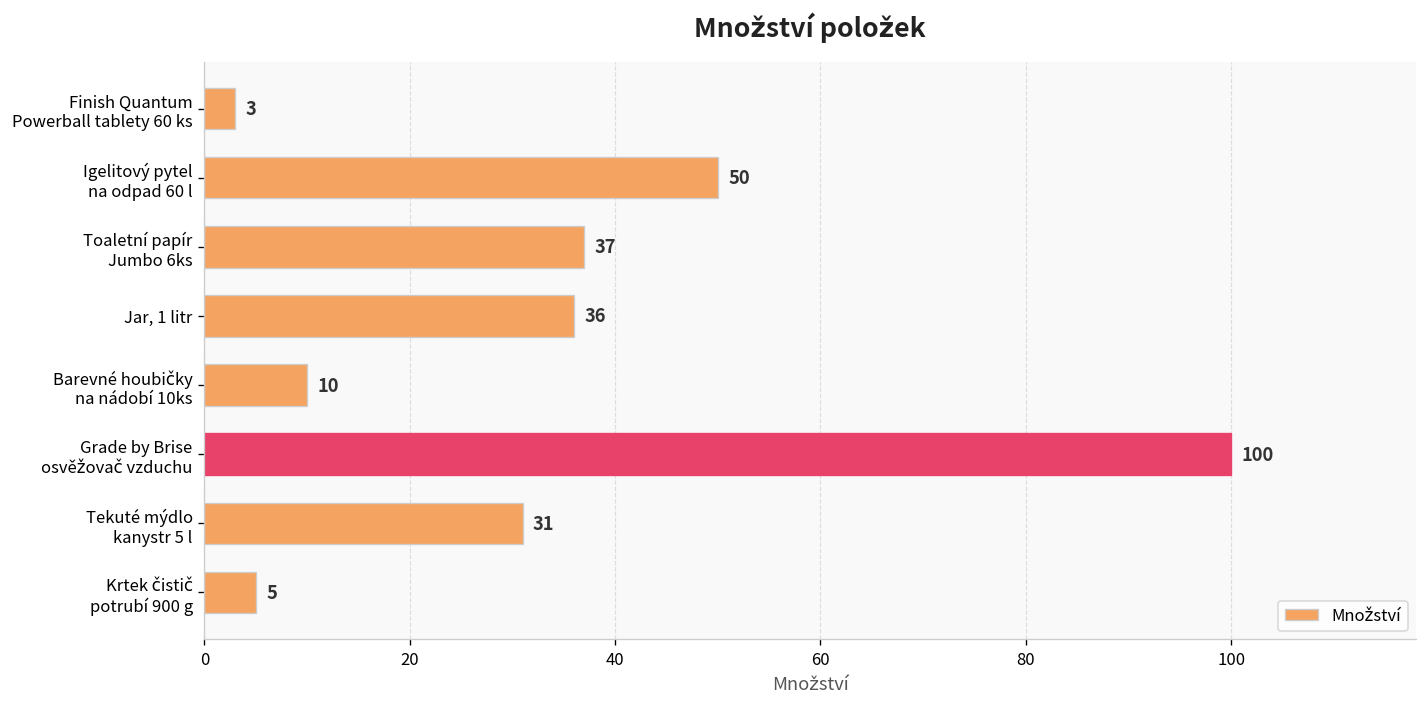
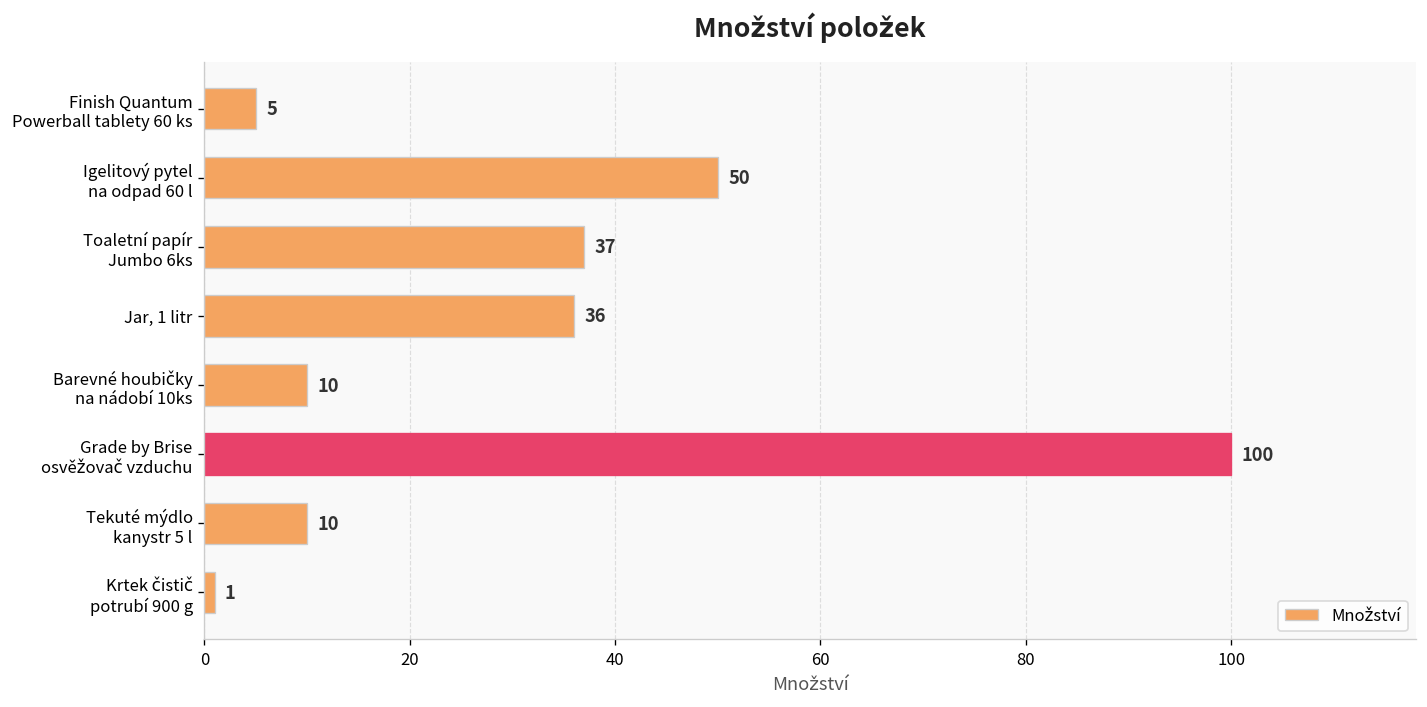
  {
-   "Finish Quantum Powerball tablety 60 ks": 3,
+   "Finish Quantum Powerball tablety 60 ks": 5,
    "Igelitový pytel na odpad 60 l": 50,
    "Toaletní papír Jumbo 6ks": 37,
    "Jar, 1 litr": 36,
    "Barevné houbičky na nádobí 10ks": 10,
    "Grade by Brise osvěžovač vzduchu": 100,
-   "Tekuté mýdlo kanystr 5 l": 31,
-   "Krtek čistič potrubí 900 g": 5
+   "Tekuté mýdlo kanystr 5 l": 10,
+   "Krtek čistič potrubí 900 g": 1
  }
